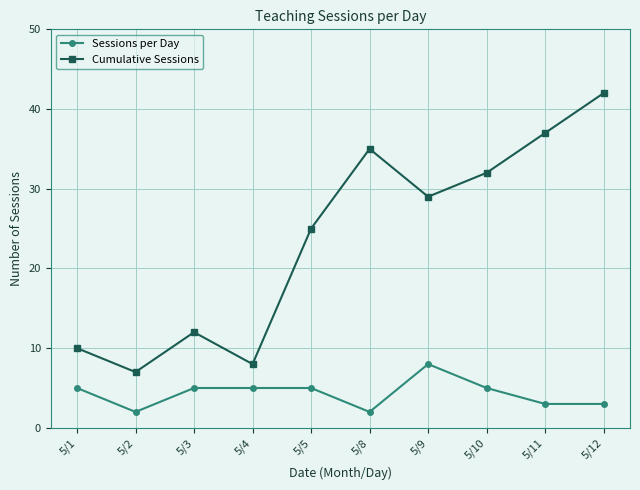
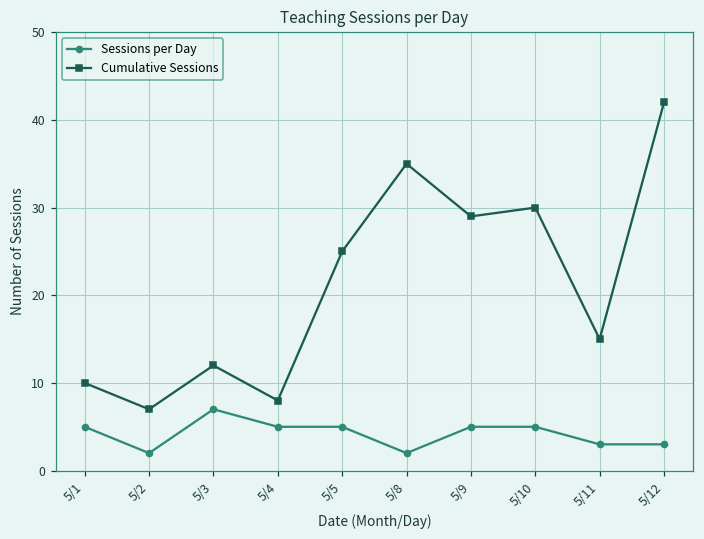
  {
    "Sessions per Day": {
      "5/1": 5,
      "5/2": 2,
-     "5/3": 5,
+     "5/3": 7,
      "5/4": 5,
      "5/5": 5,
      "5/8": 2,
-     "5/9": 8,
+     "5/9": 5,
      "5/10": 5,
      "5/11": 3,
      "5/12": 3
    },
    "Cumulative Sessions": {
      "5/1": 10,
      "5/2": 7,
      "5/3": 12,
      "5/4": 8,
      "5/5": 25,
      "5/8": 35,
      "5/9": 29,
-     "5/10": 32,
-     "5/11": 37,
+     "5/10": 30,
+     "5/11": 15,
      "5/12": 42
    }
  }
